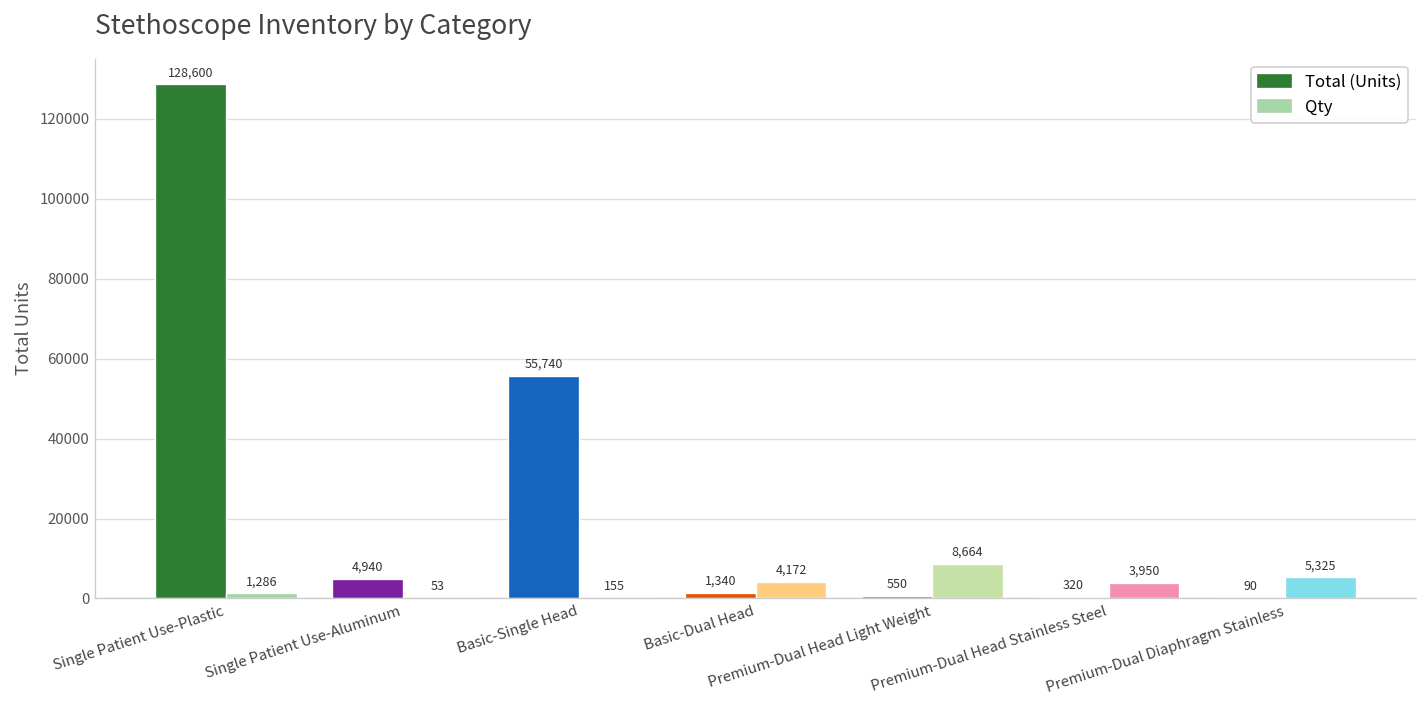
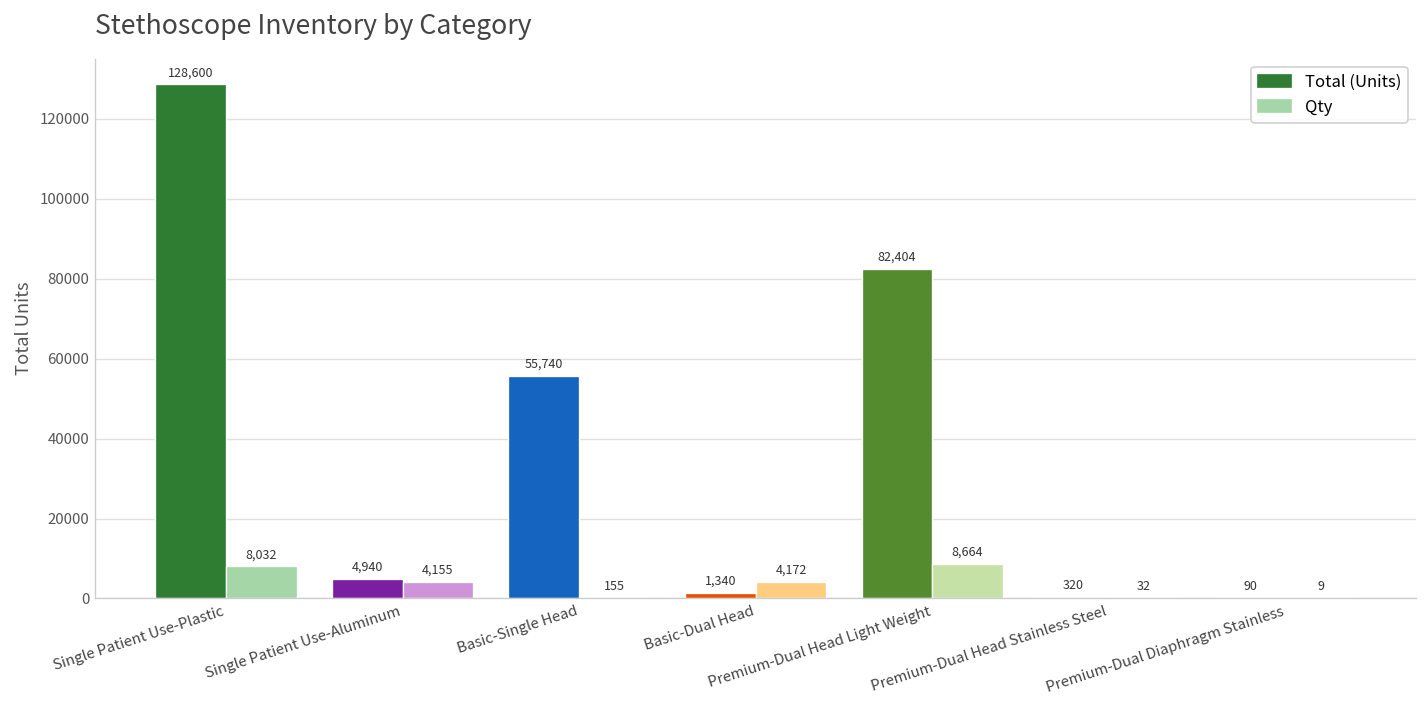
  {
    "Total (Units)": {
      "Single Patient Use-Plastic": "128,600",
      "Single Patient Use-Aluminum": "4,940",
      "Basic-Single Head": "55,740",
      "Basic-Dual Head": "1,340",
-     "Premium-Dual Head Light Weight": "550",
+     "Premium-Dual Head Light Weight": "82,404",
      "Premium-Dual Head Stainless Steel": "320",
      "Premium-Dual Diaphragm Stainless": "90"
    },
    "Qty": {
-     "Single Patient Use-Plastic": "1,286",
-     "Single Patient Use-Aluminum": "53",
+     "Single Patient Use-Plastic": "8,032",
+     "Single Patient Use-Aluminum": "4,155",
      "Basic-Single Head": "155",
      "Basic-Dual Head": "4,172",
      "Premium-Dual Head Light Weight": "8,664",
-     "Premium-Dual Head Stainless Steel": "3,950",
-     "Premium-Dual Diaphragm Stainless": "5,325"
+     "Premium-Dual Head Stainless Steel": "32",
+     "Premium-Dual Diaphragm Stainless": "9"
    }
  }
